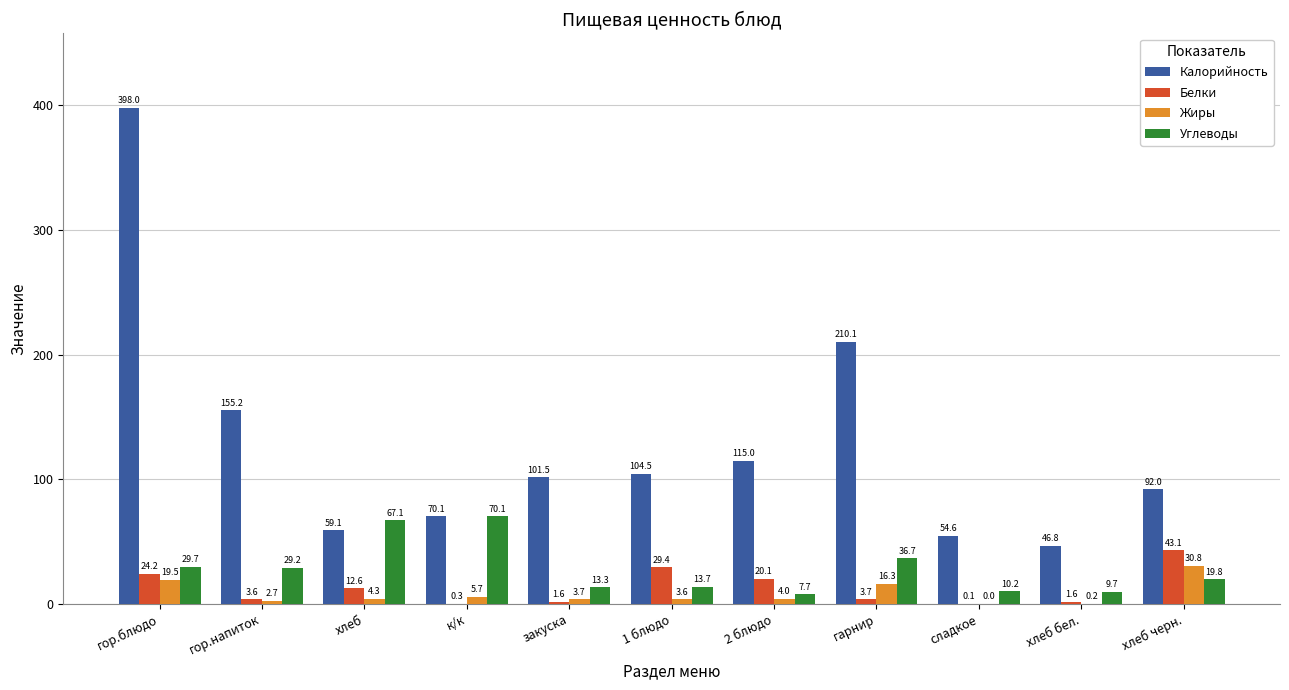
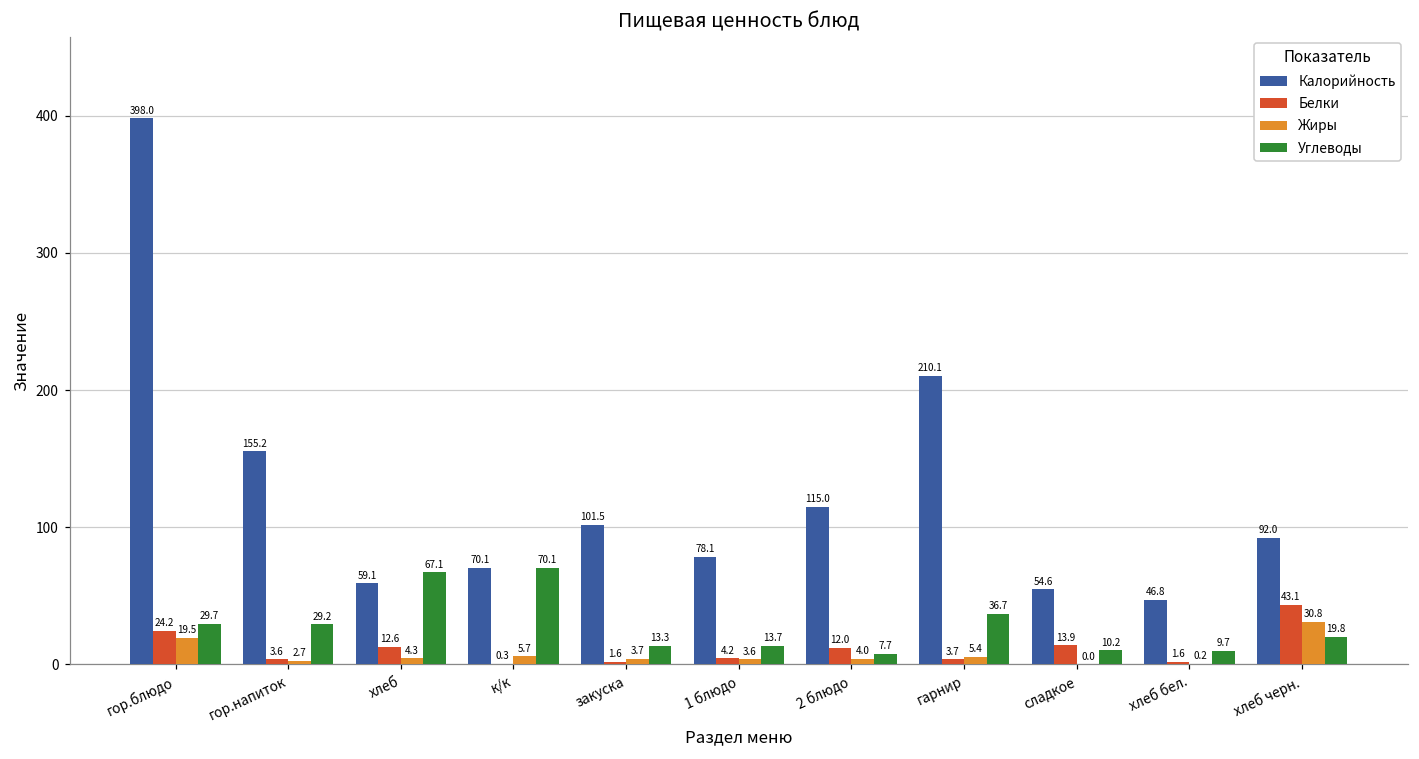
  {
    "Калорийность": {
      "гор.блюдо": 398.0,
      "гор.напиток": 155.2,
      "хлеб": 59.1,
      "к/к": 70.1,
      "закуска": 101.5,
-     "1 блюдо": 104.5,
+     "1 блюдо": 78.1,
      "2 блюдо": 115.0,
      "гарнир": 210.1,
      "сладкое": 54.6,
      "хлеб бел.": 46.8,
      "хлеб черн.": 92.0
    },
    "Белки": {
      "гор.блюдо": 24.2,
      "гор.напиток": 3.6,
      "хлеб": 12.6,
      "к/к": 0.3,
      "закуска": 1.6,
-     "1 блюдо": 29.4,
-     "2 блюдо": 20.1,
+     "1 блюдо": 4.2,
+     "2 блюдо": 12.0,
      "гарнир": 3.7,
-     "сладкое": 0.1,
+     "сладкое": 13.9,
      "хлеб бел.": 1.6,
      "хлеб черн.": 43.1
    },
    "Жиры": {
      "гор.блюдо": 19.5,
      "гор.напиток": 2.7,
      "хлеб": 4.3,
      "к/к": 5.7,
      "закуска": 3.7,
      "1 блюдо": 3.6,
      "2 блюдо": 4.0,
-     "гарнир": 16.3,
+     "гарнир": 5.4,
      "сладкое": 0.0,
      "хлеб бел.": 0.2,
      "хлеб черн.": 30.8
    },
    "Углеводы": {
      "гор.блюдо": 29.7,
      "гор.напиток": 29.2,
      "хлеб": 67.1,
      "к/к": 70.1,
      "закуска": 13.3,
      "1 блюдо": 13.7,
      "2 блюдо": 7.7,
      "гарнир": 36.7,
      "сладкое": 10.2,
      "хлеб бел.": 9.7,
      "хлеб черн.": 19.8
    }
  }
